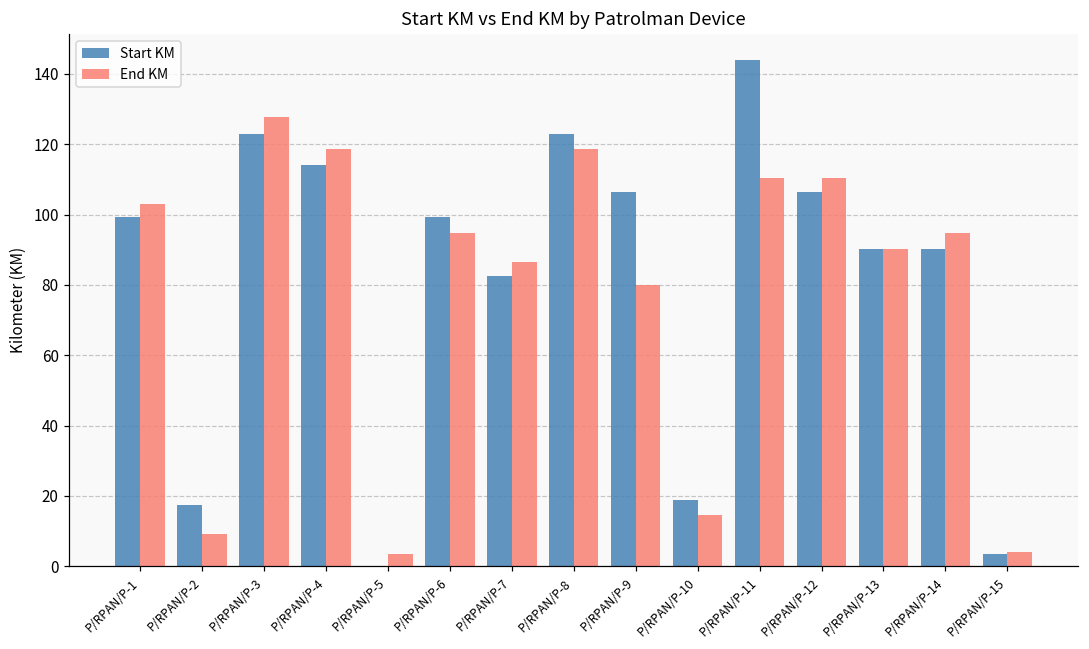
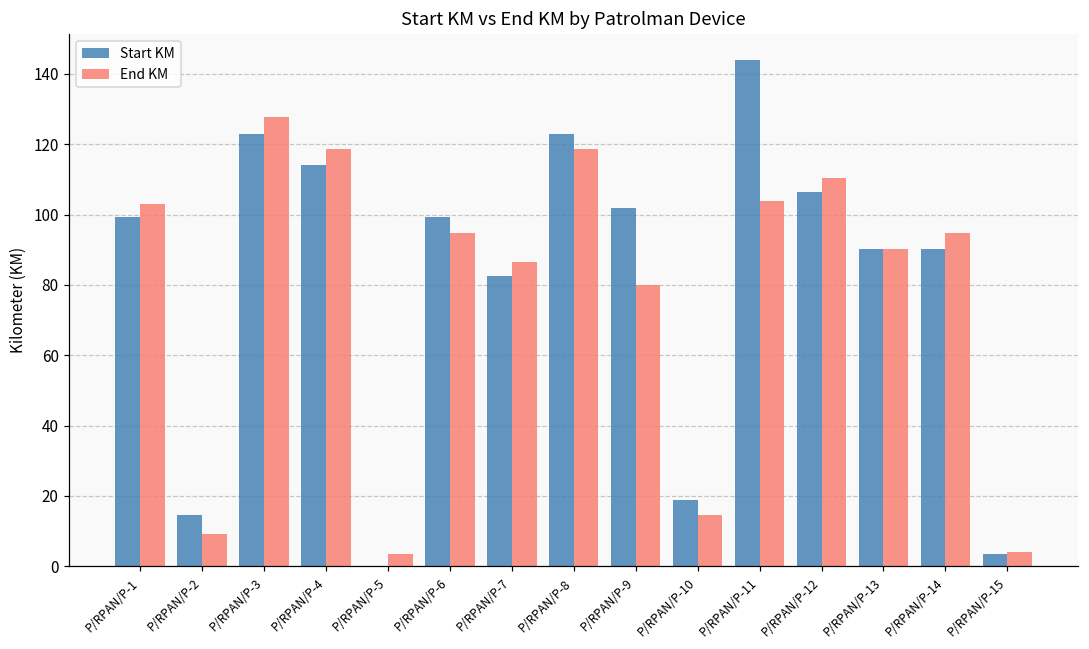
  {
    "Start KM": {
      "P/RPAN/P-1": 99,
-     "P/RPAN/P-2": 18,
+     "P/RPAN/P-2": 15,
      "P/RPAN/P-3": 123,
      "P/RPAN/P-4": 114,
      "P/RPAN/P-5": 0,
      "P/RPAN/P-6": 99,
      "P/RPAN/P-7": 83,
      "P/RPAN/P-8": 123,
-     "P/RPAN/P-9": 106,
+     "P/RPAN/P-9": 102,
      "P/RPAN/P-10": 19,
      "P/RPAN/P-11": 144,
      "P/RPAN/P-12": 106,
      "P/RPAN/P-13": 90,
      "P/RPAN/P-14": 90,
      "P/RPAN/P-15": 4
    },
    "End KM": {
      "P/RPAN/P-1": 103,
      "P/RPAN/P-2": 9,
      "P/RPAN/P-3": 128,
      "P/RPAN/P-4": 119,
      "P/RPAN/P-5": 4,
      "P/RPAN/P-6": 95,
      "P/RPAN/P-7": 86,
      "P/RPAN/P-8": 119,
      "P/RPAN/P-9": 80,
      "P/RPAN/P-10": 15,
-     "P/RPAN/P-11": 110,
+     "P/RPAN/P-11": 104,
      "P/RPAN/P-12": 110,
      "P/RPAN/P-13": 90,
      "P/RPAN/P-14": 95,
      "P/RPAN/P-15": 4
    }
  }
